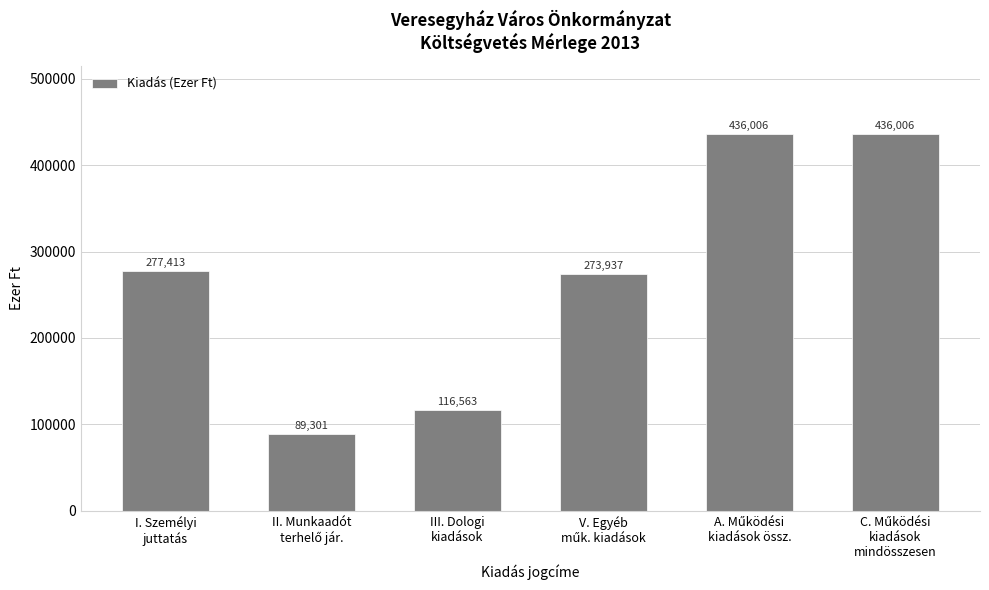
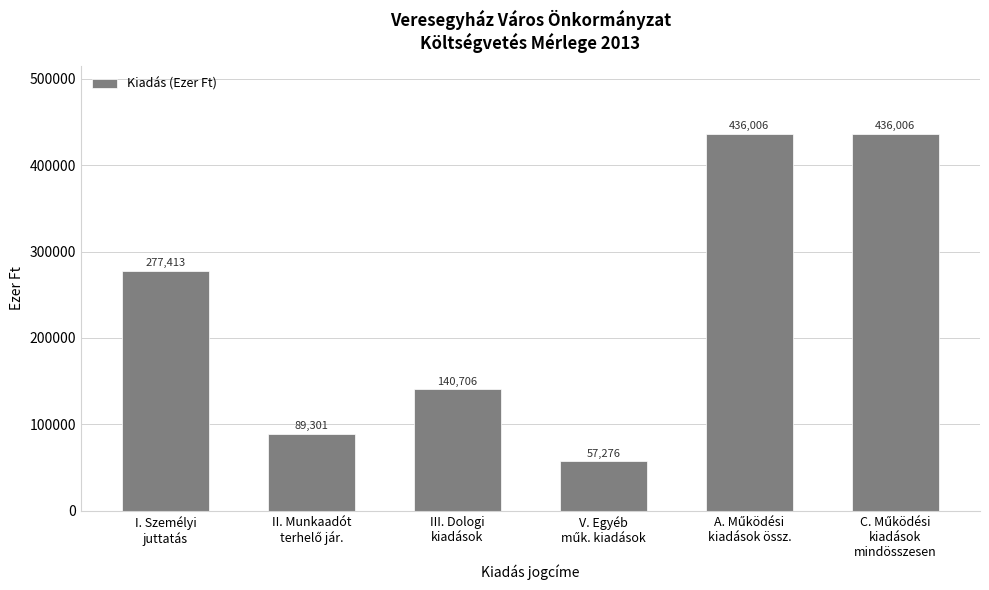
  {
    "I. Személyi juttatás": "277,413",
    "II. Munkaadót terhelő jár.": "89,301",
-   "III. Dologi kiadások": "116,563",
-   "V. Egyéb műk. kiadások": "273,937",
+   "III. Dologi kiadások": "140,706",
+   "V. Egyéb műk. kiadások": "57,276",
    "A. Működési kiadások össz.": "436,006",
    "C. Működési kiadások mindösszesen": "436,006"
  }
